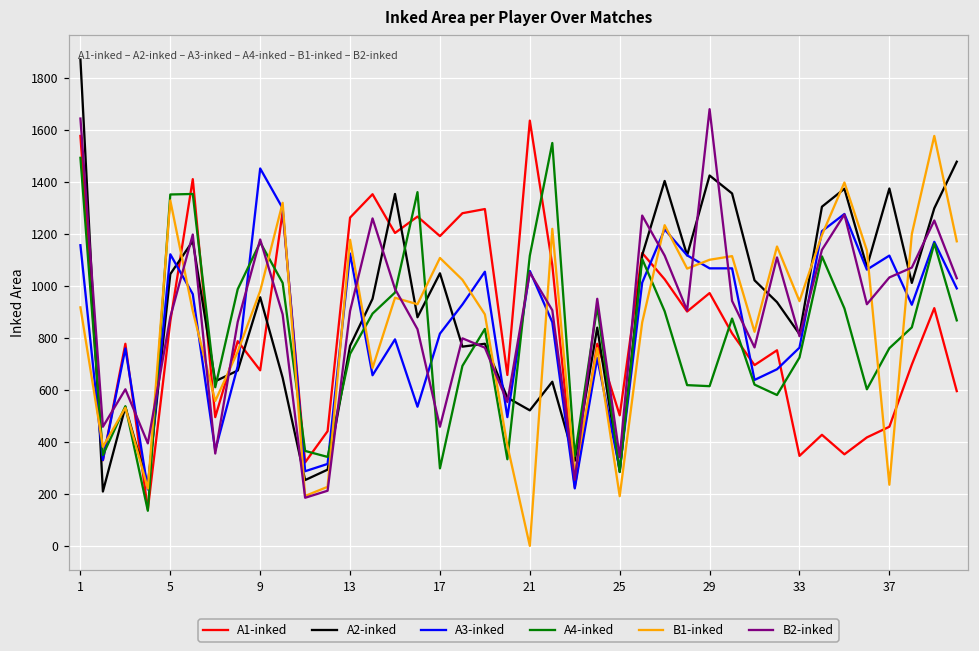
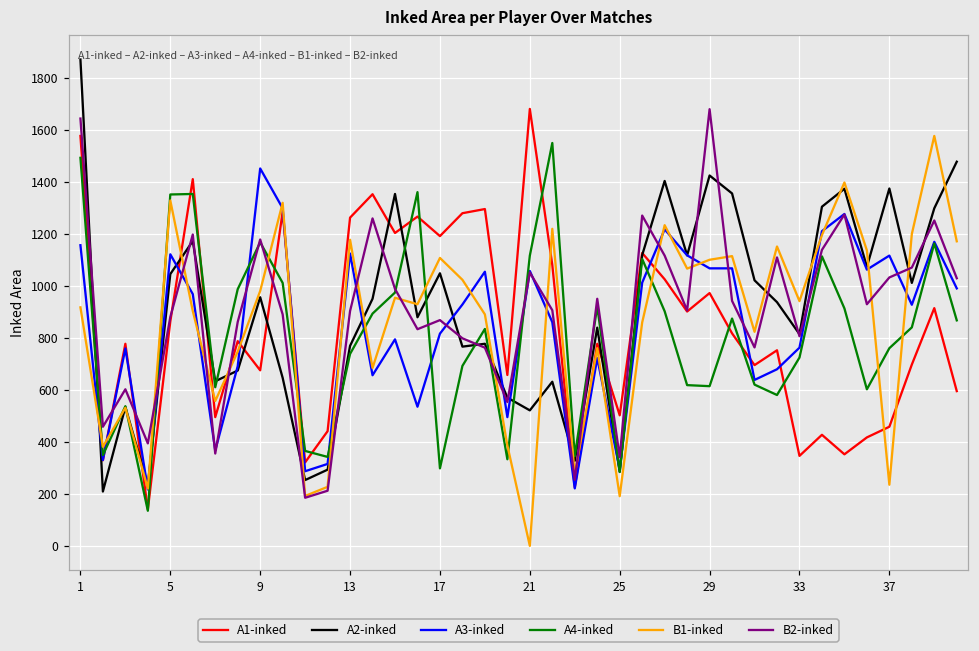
  {
    "A1-inked": {
      "1": 1580,
      "5": 860,
      "9": 680,
      "13": 1260,
      "17": 1190,
-     "21": 1640,
+     "21": 1680,
      "25": 500,
      "29": 970,
      "33": 350,
      "37": 460
    },
    "A2-inked": {
      "1": 1870,
      "5": 1050,
      "9": 960,
      "13": 770,
      "17": 1050,
      "21": 520,
      "29": 1420,
      "37": 1370
    },
    "A3-inked": {
      "1": 1160,
      "5": 1120,
      "9": 1450,
      "13": 1120,
      "17": 820,
      "29": 1070,
      "33": 760,
      "37": 1120
    },
    "A4-inked": {
      "1": 1490,
      "5": 1350,
      "9": 1170,
      "13": 740,
      "17": 300,
      "21": 1120,
      "29": 610,
      "33": 720,
      "37": 760
    },
    "B1-inked": {
      "1": 920,
      "5": 1330,
      "9": 980,
      "13": 1180,
      "17": 1110,
      "21": 0,
      "25": 190,
      "29": 1100,
      "33": 940,
      "37": 240
    },
    "B2-inked": {
      "1": 1640,
      "5": 880,
      "9": 1180,
      "13": 900,
-     "17": 460,
+     "17": 870,
      "25": 340,
      "29": 1680,
      "37": 1030
    }
  }
